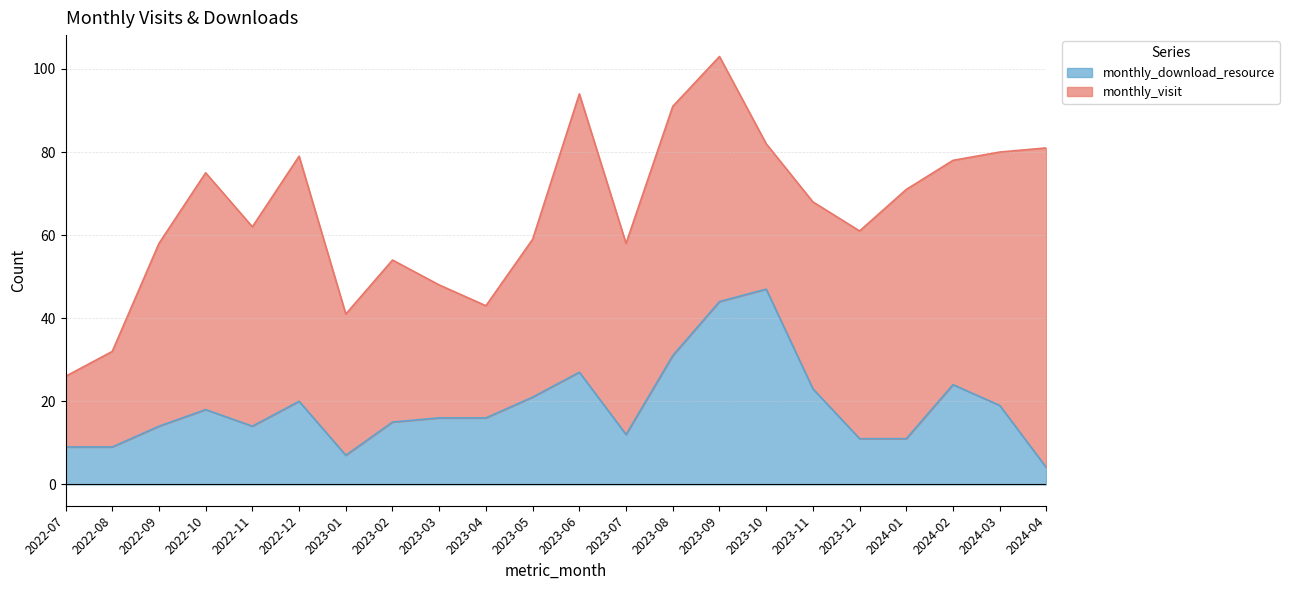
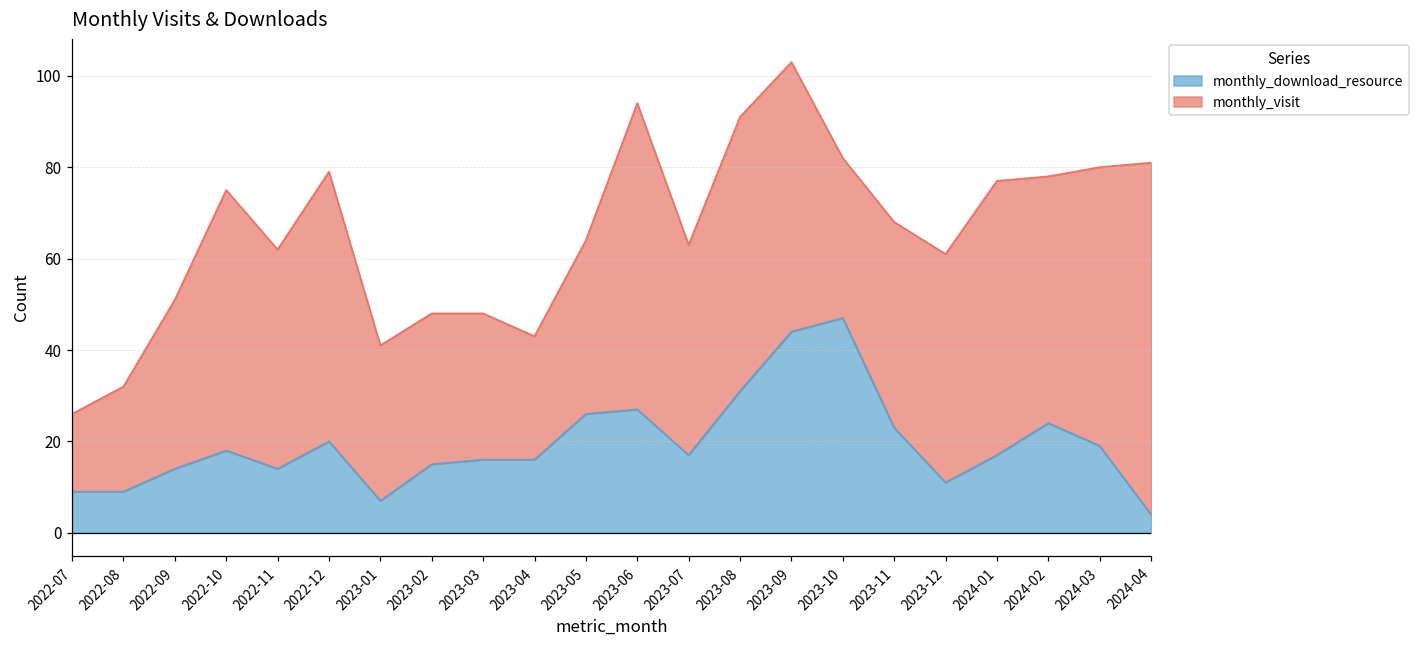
  {
    "monthly_download_resource": {
      "2022-07": 9,
      "2022-08": 9,
      "2022-09": 14,
      "2022-10": 18,
      "2022-11": 14,
      "2022-12": 20,
      "2023-01": 7,
      "2023-02": 15,
      "2023-03": 16,
      "2023-04": 16,
-     "2023-05": 21,
+     "2023-05": 26,
      "2023-06": 27,
-     "2023-07": 12,
+     "2023-07": 17,
      "2023-08": 31,
      "2023-09": 44,
      "2023-10": 47,
      "2023-11": 23,
      "2023-12": 11,
-     "2024-01": 11,
+     "2024-01": 17,
      "2024-02": 24,
      "2024-03": 19,
      "2024-04": 4
    },
    "monthly_visit": {
      "2022-07": 17,
      "2022-08": 23,
-     "2022-09": 44,
+     "2022-09": 37,
      "2022-10": 57,
      "2022-11": 48,
      "2022-12": 59,
      "2023-01": 34,
-     "2023-02": 39,
+     "2023-02": 33,
      "2023-03": 32,
      "2023-04": 27,
      "2023-05": 38,
      "2023-06": 67,
      "2023-07": 46,
      "2023-08": 60,
      "2023-09": 59,
      "2023-10": 35,
      "2023-11": 45,
      "2023-12": 50,
      "2024-01": 60,
      "2024-02": 54,
      "2024-03": 61,
      "2024-04": 77
    }
  }
